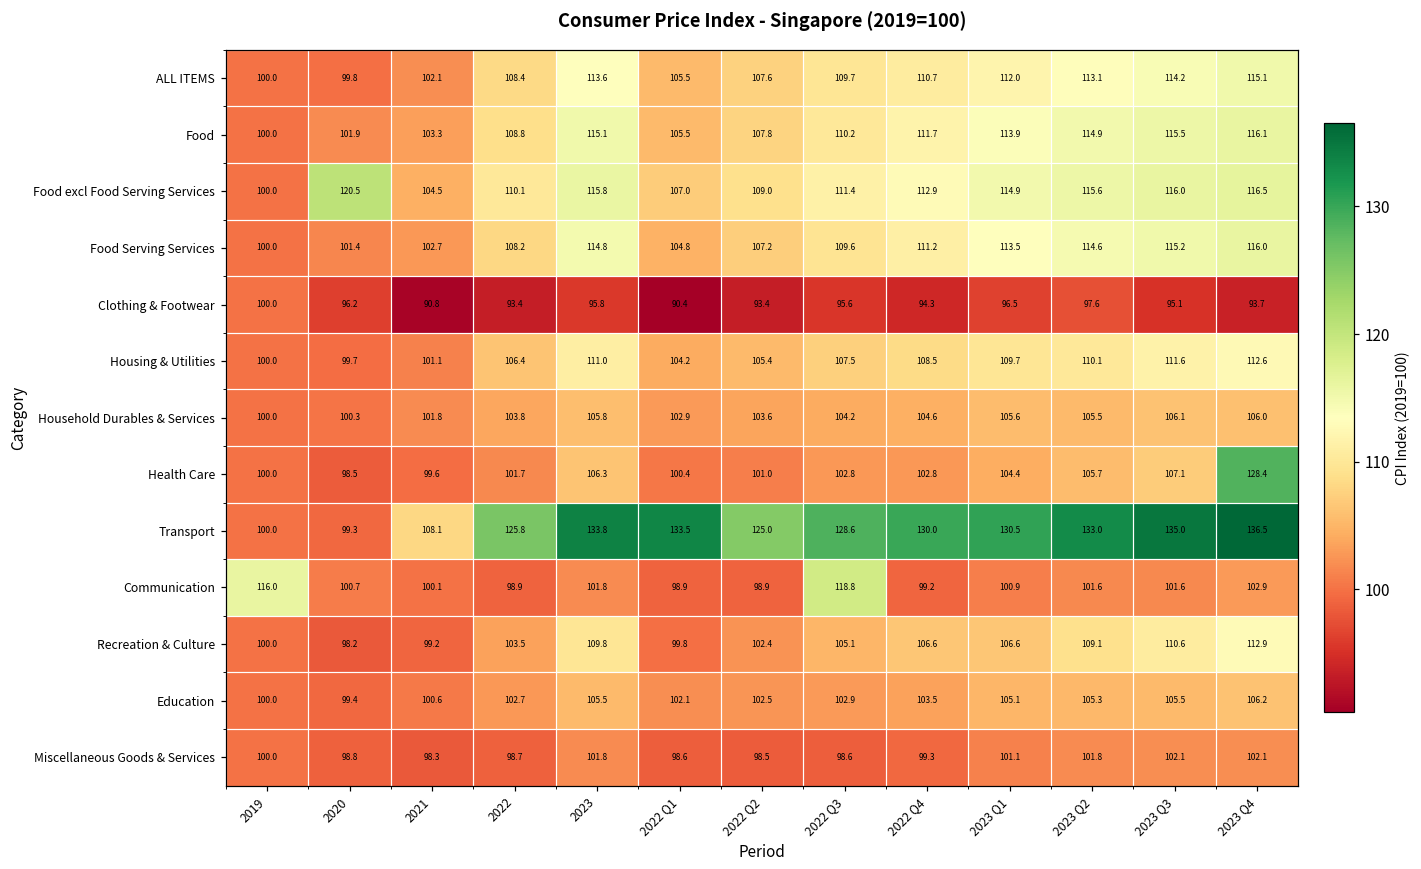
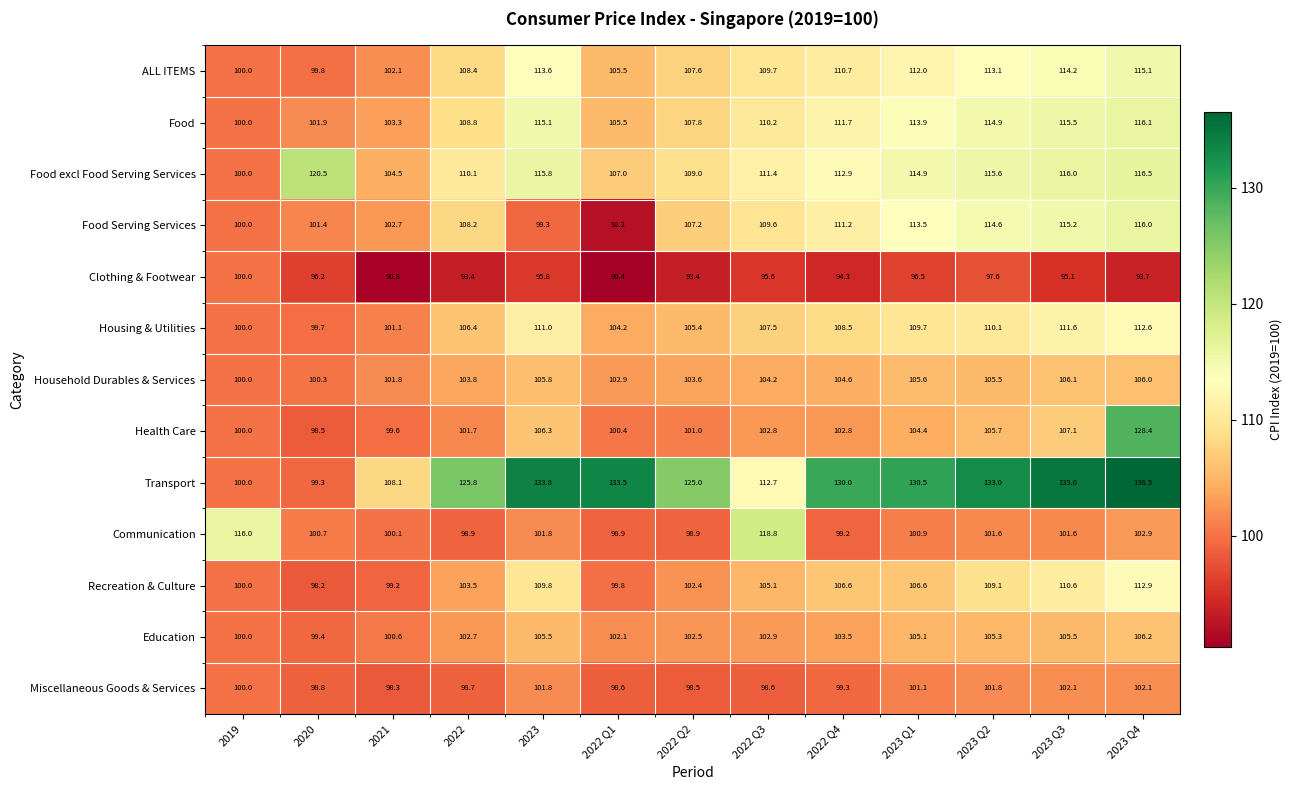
  {
    "ALL ITEMS": {
      "2019": 100.0,
      "2020": 99.8,
      "2021": 102.1,
      "2022": 108.4,
      "2023": 113.6,
      "2022 Q1": 105.5,
      "2022 Q2": 107.6,
      "2022 Q3": 109.7,
      "2022 Q4": 110.7,
      "2023 Q1": 112.0,
      "2023 Q2": 113.1,
      "2023 Q3": 114.2,
      "2023 Q4": 115.1
    },
    "Food": {
      "2019": 100.0,
      "2020": 101.9,
      "2021": 103.3,
      "2022": 108.8,
      "2023": 115.1,
      "2022 Q1": 105.5,
      "2022 Q2": 107.8,
      "2022 Q3": 110.2,
      "2022 Q4": 111.7,
      "2023 Q1": 113.9,
      "2023 Q2": 114.9,
      "2023 Q3": 115.5,
      "2023 Q4": 116.1
    },
    "Food excl Food Serving Services": {
      "2019": 100.0,
      "2020": 120.5,
      "2021": 104.5,
      "2022": 110.1,
      "2023": 115.8,
      "2022 Q1": 107.0,
      "2022 Q2": 109.0,
      "2022 Q3": 111.4,
      "2022 Q4": 112.9,
      "2023 Q1": 114.9,
      "2023 Q2": 115.6,
      "2023 Q3": 116.0,
      "2023 Q4": 116.5
    },
    "Food Serving Services": {
      "2019": 100.0,
      "2020": 101.4,
      "2021": 102.7,
      "2022": 108.2,
-     "2023": 114.8,
-     "2022 Q1": 104.8,
+     "2023": 99.3,
+     "2022 Q1": 92.2,
      "2022 Q2": 107.2,
      "2022 Q3": 109.6,
      "2022 Q4": 111.2,
      "2023 Q1": 113.5,
      "2023 Q2": 114.6,
      "2023 Q3": 115.2,
      "2023 Q4": 116.0
    },
    "Clothing & Footwear": {
      "2019": 100.0,
      "2020": 96.2,
      "2021": 90.8,
      "2022": 93.4,
      "2023": 95.8,
      "2022 Q1": 90.4,
      "2022 Q2": 93.4,
      "2022 Q3": 95.6,
      "2022 Q4": 94.3,
      "2023 Q1": 96.5,
      "2023 Q2": 97.6,
      "2023 Q3": 95.1,
      "2023 Q4": 93.7
    },
    "Housing & Utilities": {
      "2019": 100.0,
      "2020": 99.7,
      "2021": 101.1,
      "2022": 106.4,
      "2023": 111.0,
      "2022 Q1": 104.2,
      "2022 Q2": 105.4,
      "2022 Q3": 107.5,
      "2022 Q4": 108.5,
      "2023 Q1": 109.7,
      "2023 Q2": 110.1,
      "2023 Q3": 111.6,
      "2023 Q4": 112.6
    },
    "Household Durables & Services": {
      "2019": 100.0,
      "2020": 100.3,
      "2021": 101.8,
      "2022": 103.8,
      "2023": 105.8,
      "2022 Q1": 102.9,
      "2022 Q2": 103.6,
      "2022 Q3": 104.2,
      "2022 Q4": 104.6,
      "2023 Q1": 105.6,
      "2023 Q2": 105.5,
      "2023 Q3": 106.1,
      "2023 Q4": 106.0
    },
    "Health Care": {
      "2019": 100.0,
      "2020": 98.5,
      "2021": 99.6,
      "2022": 101.7,
      "2023": 106.3,
      "2022 Q1": 100.4,
      "2022 Q2": 101.0,
      "2022 Q3": 102.8,
      "2022 Q4": 102.8,
      "2023 Q1": 104.4,
      "2023 Q2": 105.7,
      "2023 Q3": 107.1,
      "2023 Q4": 128.4
    },
    "Transport": {
      "2019": 100.0,
      "2020": 99.3,
      "2021": 108.1,
      "2022": 125.8,
      "2023": 133.8,
      "2022 Q1": 133.5,
      "2022 Q2": 125.0,
-     "2022 Q3": 128.6,
+     "2022 Q3": 112.7,
      "2022 Q4": 130.0,
      "2023 Q1": 130.5,
      "2023 Q2": 133.0,
      "2023 Q3": 135.0,
      "2023 Q4": 136.5
    },
    "Communication": {
      "2019": 116.0,
      "2020": 100.7,
      "2021": 100.1,
      "2022": 98.9,
      "2023": 101.8,
      "2022 Q1": 98.9,
      "2022 Q2": 98.9,
      "2022 Q3": 118.8,
      "2022 Q4": 99.2,
      "2023 Q1": 100.9,
      "2023 Q2": 101.6,
      "2023 Q3": 101.6,
      "2023 Q4": 102.9
    },
    "Recreation & Culture": {
      "2019": 100.0,
      "2020": 98.2,
      "2021": 99.2,
      "2022": 103.5,
      "2023": 109.8,
      "2022 Q1": 99.8,
      "2022 Q2": 102.4,
      "2022 Q3": 105.1,
      "2022 Q4": 106.6,
      "2023 Q1": 106.6,
      "2023 Q2": 109.1,
      "2023 Q3": 110.6,
      "2023 Q4": 112.9
    },
    "Education": {
      "2019": 100.0,
      "2020": 99.4,
      "2021": 100.6,
      "2022": 102.7,
      "2023": 105.5,
      "2022 Q1": 102.1,
      "2022 Q2": 102.5,
      "2022 Q3": 102.9,
      "2022 Q4": 103.5,
      "2023 Q1": 105.1,
      "2023 Q2": 105.3,
      "2023 Q3": 105.5,
      "2023 Q4": 106.2
    },
    "Miscellaneous Goods & Services": {
      "2019": 100.0,
      "2020": 98.8,
      "2021": 98.3,
      "2022": 98.7,
      "2023": 101.8,
      "2022 Q1": 98.6,
      "2022 Q2": 98.5,
      "2022 Q3": 98.6,
      "2022 Q4": 99.3,
      "2023 Q1": 101.1,
      "2023 Q2": 101.8,
      "2023 Q3": 102.1,
      "2023 Q4": 102.1
    }
  }
